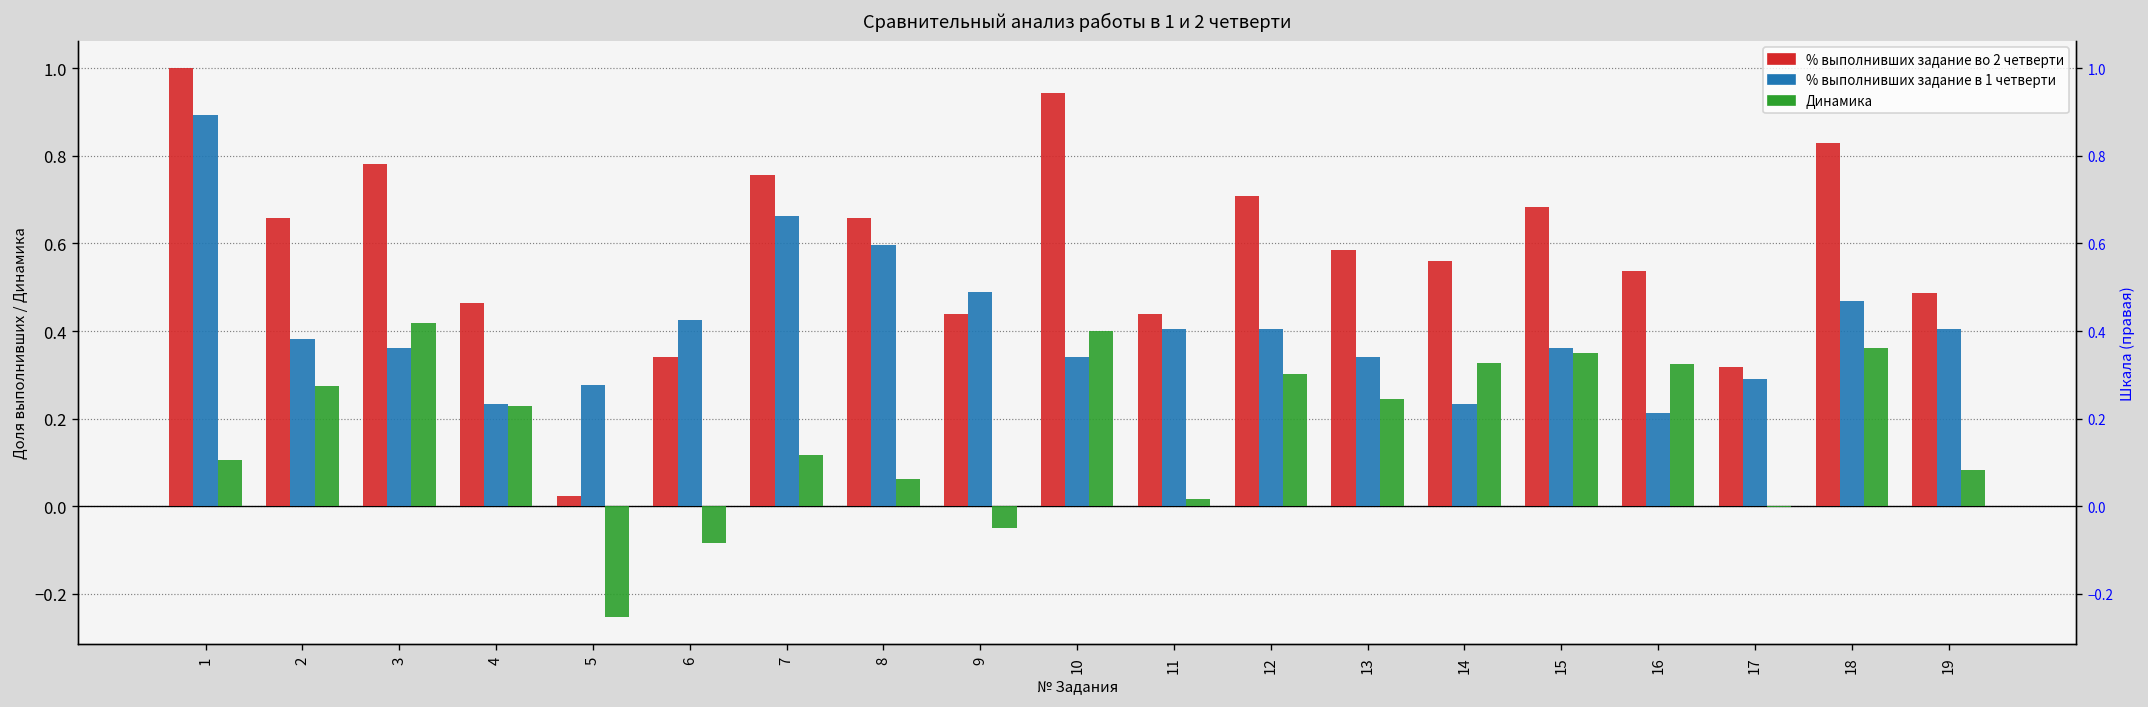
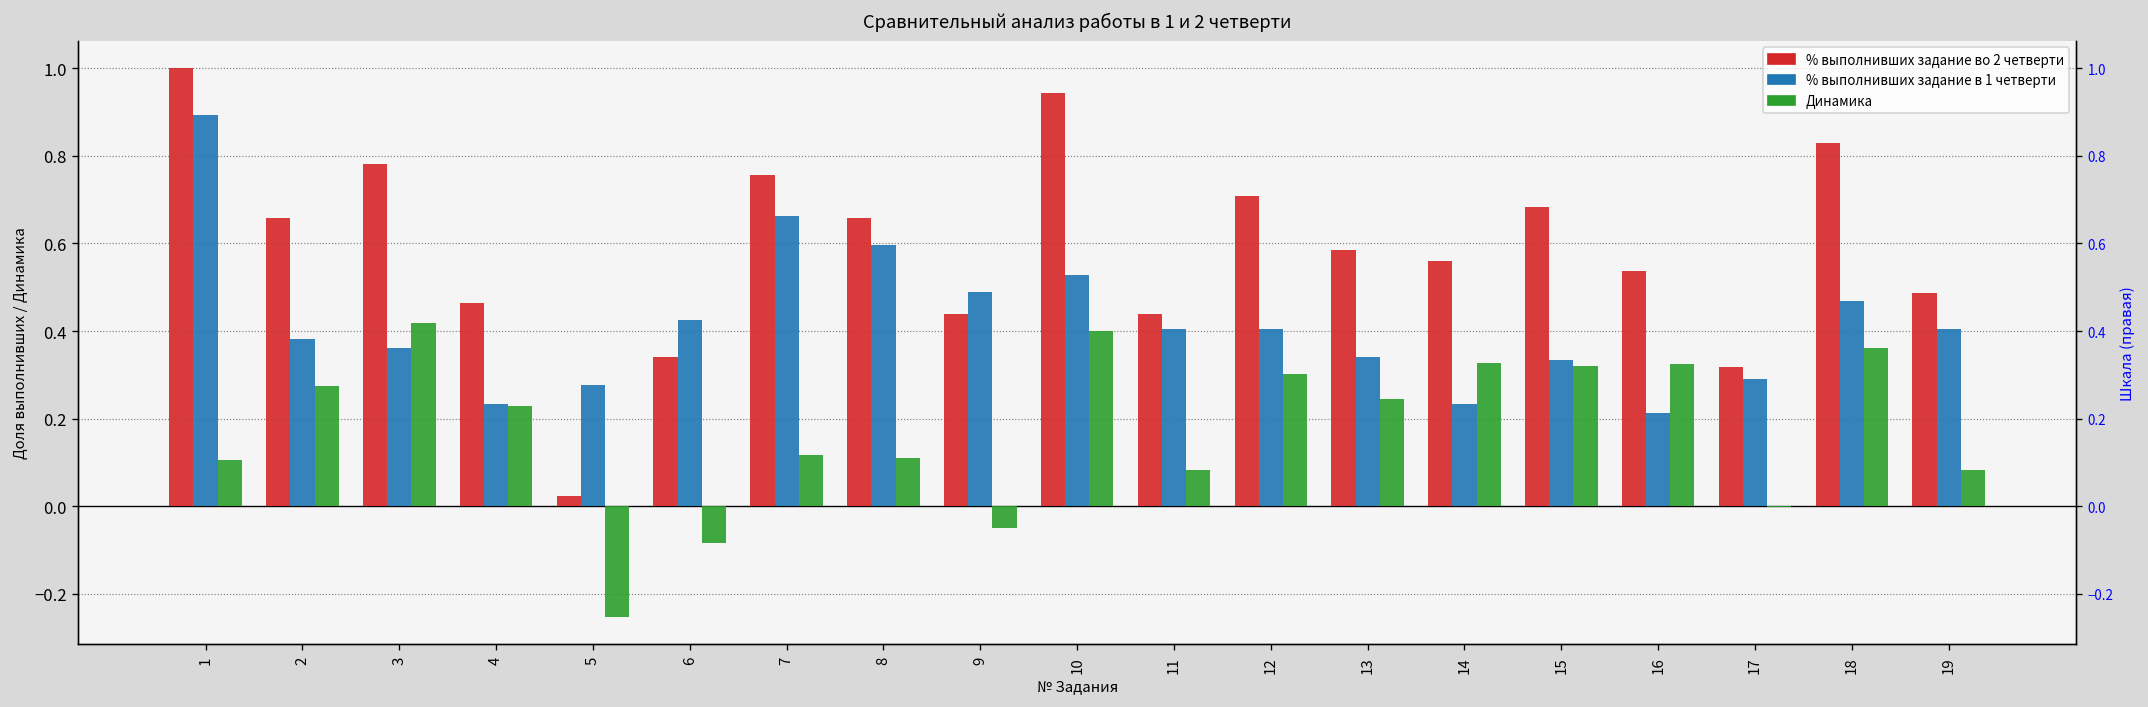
  {
    "% выполнивших задание во 2 четверти": {
      "1": 1.00,
      "2": 0.66,
      "3": 0.78,
      "4": 0.46,
      "5": 0.02,
      "6": 0.34,
      "7": 0.76,
      "8": 0.66,
      "9": 0.44,
      "10": 0.94,
      "11": 0.44,
      "12": 0.71,
      "13": 0.59,
      "14": 0.56,
      "15": 0.68,
      "16": 0.54,
      "17": 0.32,
      "18": 0.83,
      "19": 0.49
    },
    "% выполнивших задание в 1 четверти": {
      "1": 0.89,
      "2": 0.38,
      "3": 0.36,
      "4": 0.23,
      "5": 0.28,
      "6": 0.43,
      "7": 0.66,
      "8": 0.60,
      "9": 0.49,
-     "10": 0.34,
+     "10": 0.53,
      "11": 0.40,
      "12": 0.40,
      "13": 0.34,
      "14": 0.23,
-     "15": 0.36,
+     "15": 0.33,
      "16": 0.21,
      "17": 0.29,
      "18": 0.47,
      "19": 0.40
    },
    "Динамика": {
      "1": 0.11,
      "2": 0.28,
      "3": 0.42,
      "4": 0.23,
      "5": -0.25,
      "6": -0.08,
      "7": 0.12,
-     "8": 0.06,
+     "8": 0.11,
      "9": -0.05,
      "10": 0.40,
-     "11": 0.02,
+     "11": 0.08,
      "12": 0.30,
      "13": 0.24,
      "14": 0.33,
-     "15": 0.35,
+     "15": 0.32,
      "16": 0.32,
      "18": 0.36,
      "19": 0.08
    }
  }
